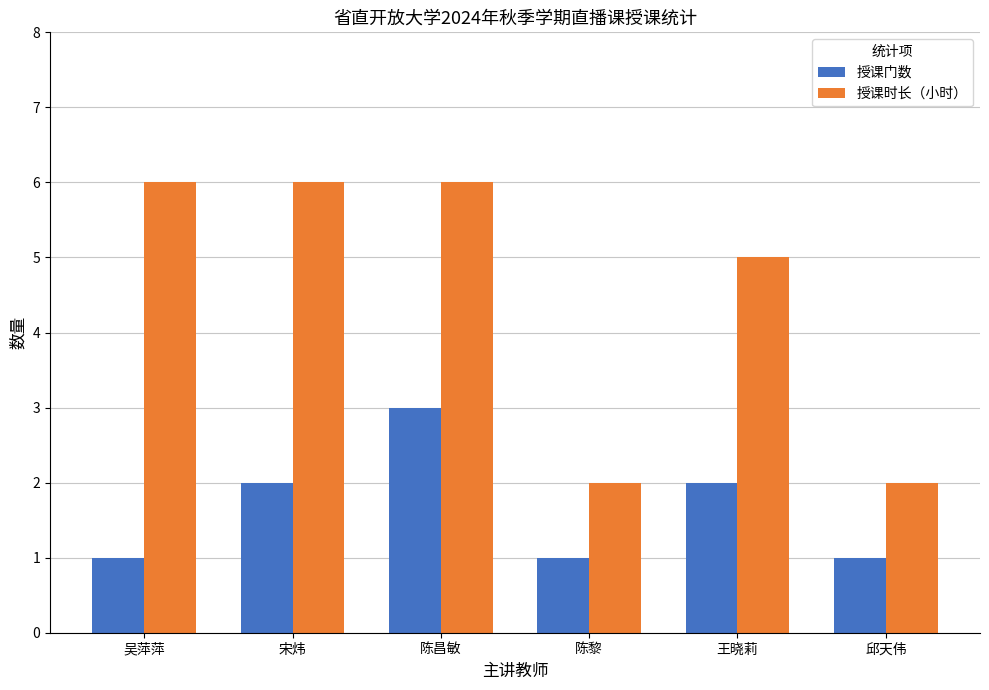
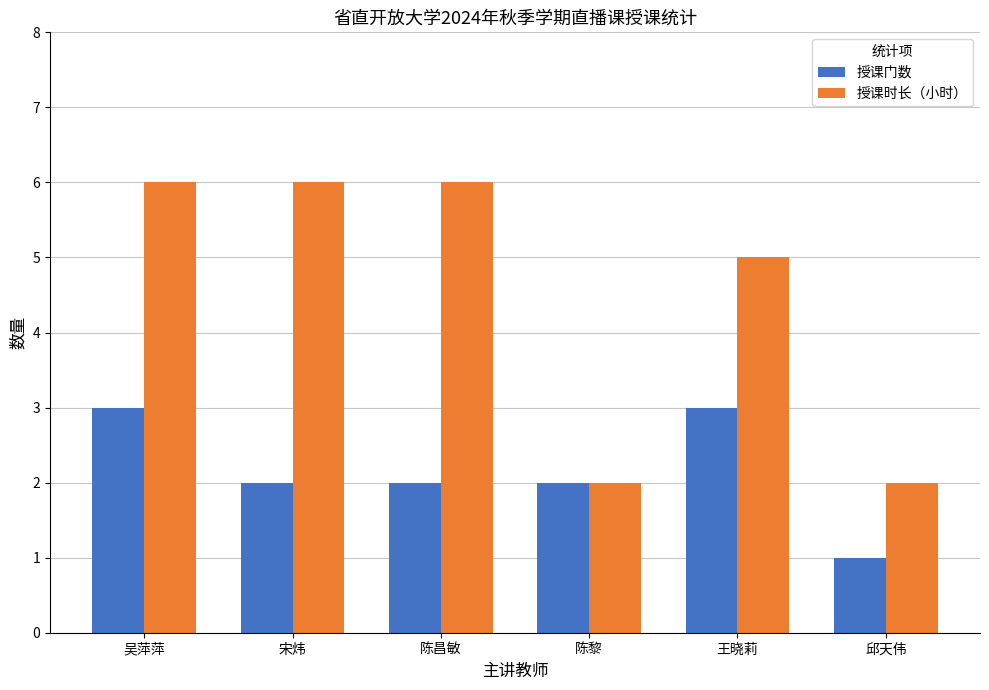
  {
    "授课门数": {
-     "吴萍萍": 1,
+     "吴萍萍": 3,
      "宋炜": 2,
-     "陈昌敏": 3,
-     "陈黎": 1,
-     "王晓莉": 2,
+     "陈昌敏": 2,
+     "陈黎": 2,
+     "王晓莉": 3,
      "邱天伟": 1
    },
    "授课时长（小时）": {
      "吴萍萍": 6,
      "宋炜": 6,
      "陈昌敏": 6,
      "陈黎": 2,
      "王晓莉": 5,
      "邱天伟": 2
    }
  }
